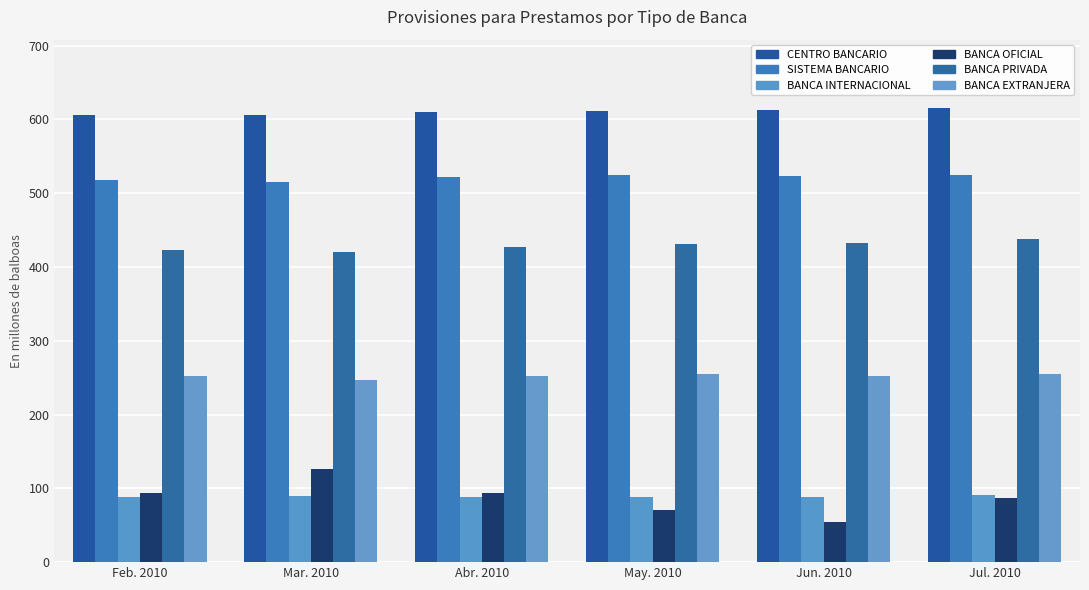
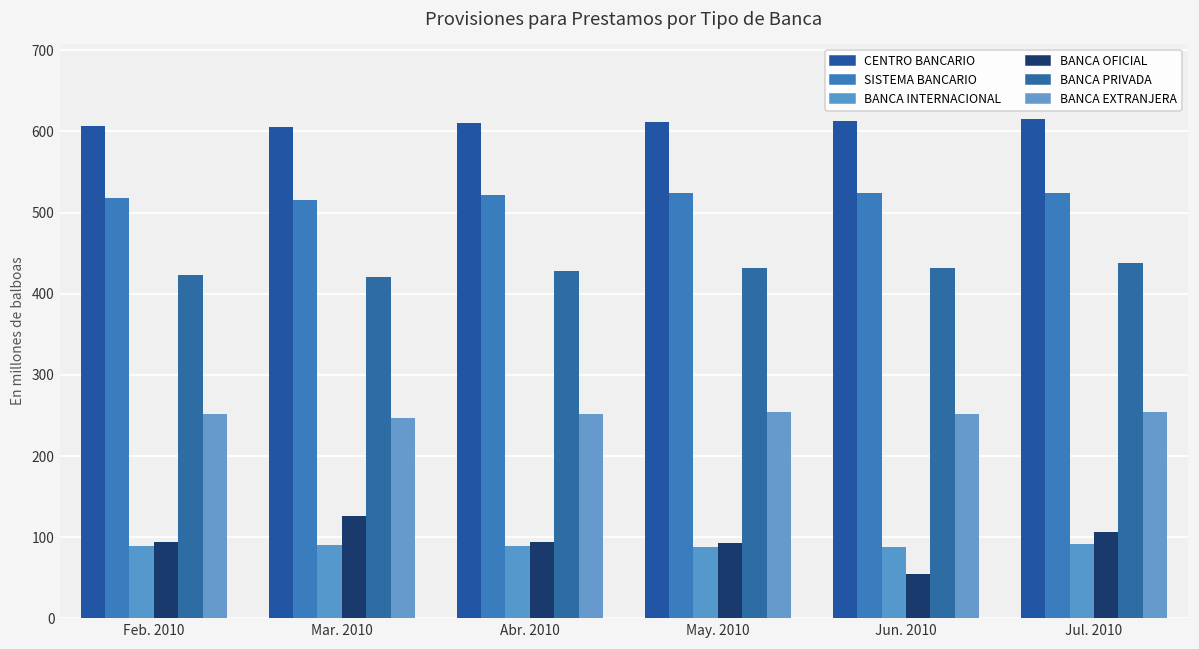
  {
    "BANCA OFICIAL": {
      "Feb. 2010": 90,
      "Mar. 2010": 130,
      "Abr. 2010": 90,
-     "May. 2010": 70,
+     "May. 2010": 90,
      "Jun. 2010": 50,
-     "Jul. 2010": 90
+     "Jul. 2010": 110
    }
  }
